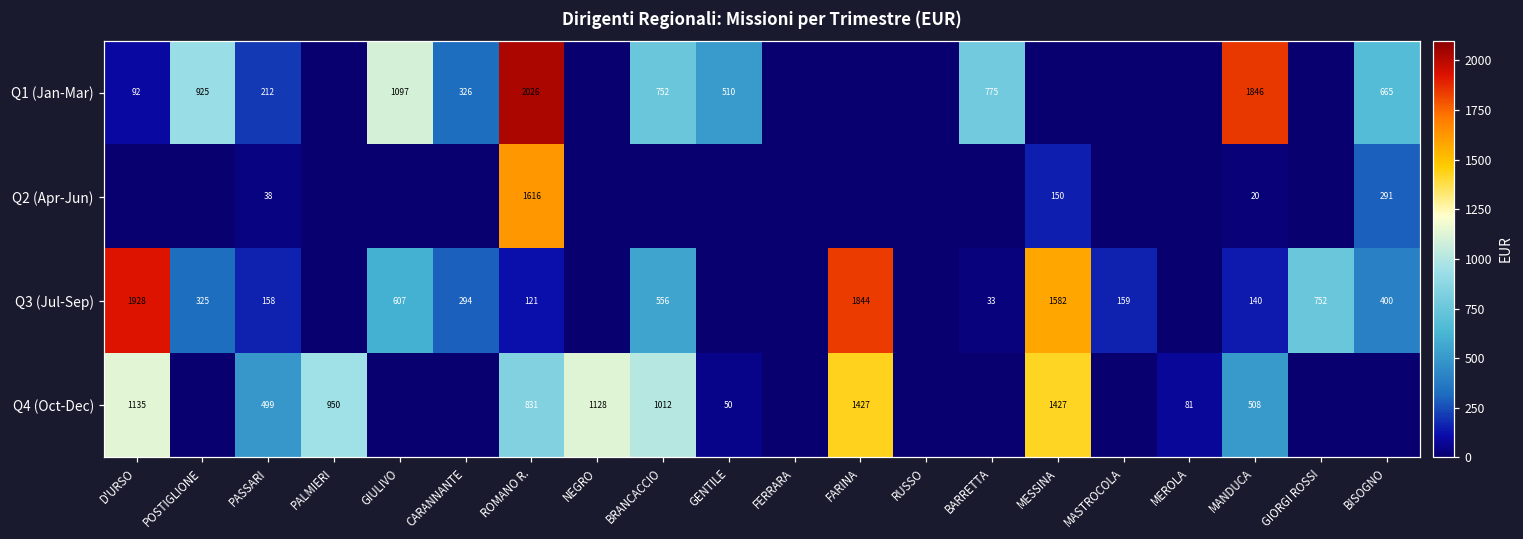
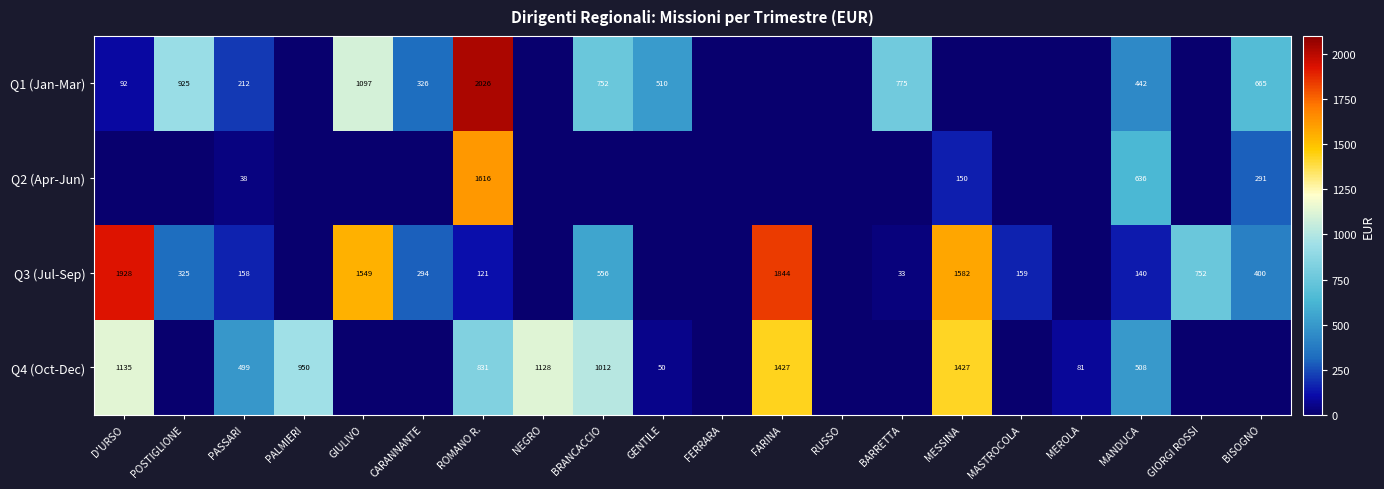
  {
    "Q1 (Jan-Mar)": {
      "D'URSO": 92,
      "POSTIGLIONE": 925,
      "PASSARI": 212,
      "GIULIVO": 1097,
      "CARANNANTE": 326,
      "ROMANO R.": 2026,
      "BRANCACCIO": 752,
      "GENTILE": 510,
      "BARRETTA": 775,
-     "MANDUCA": 1846,
+     "MANDUCA": 442,
      "BISOGNO": 665
    },
    "Q2 (Apr-Jun)": {
      "PASSARI": 38,
      "ROMANO R.": 1616,
      "MESSINA": 150,
-     "MANDUCA": 20,
+     "MANDUCA": 636,
      "BISOGNO": 291
    },
    "Q3 (Jul-Sep)": {
      "D'URSO": 1928,
      "POSTIGLIONE": 325,
      "PASSARI": 158,
-     "GIULIVO": 607,
+     "GIULIVO": 1549,
      "CARANNANTE": 294,
      "ROMANO R.": 121,
      "BRANCACCIO": 556,
      "FARINA": 1844,
      "BARRETTA": 33,
      "MESSINA": 1582,
      "MASTROCOLA": 159,
      "MANDUCA": 140,
      "GIORGI ROSSI": 752,
      "BISOGNO": 400
    },
    "Q4 (Oct-Dec)": {
      "D'URSO": 1135,
      "PASSARI": 499,
      "PALMIERI": 950,
      "ROMANO R.": 831,
      "NEGRO": 1128,
      "BRANCACCIO": 1012,
      "GENTILE": 50,
      "FARINA": 1427,
      "MESSINA": 1427,
      "MEROLA": 81,
      "MANDUCA": 508
    }
  }
